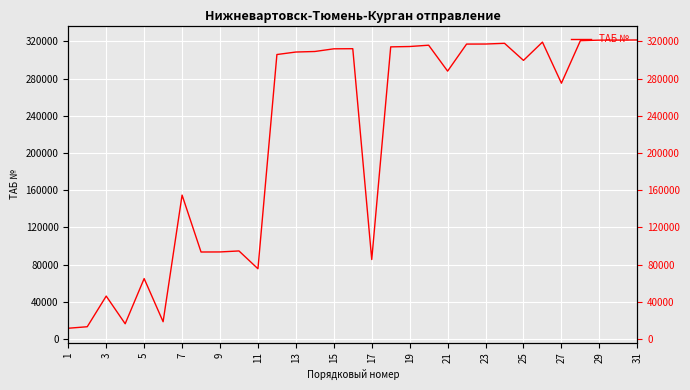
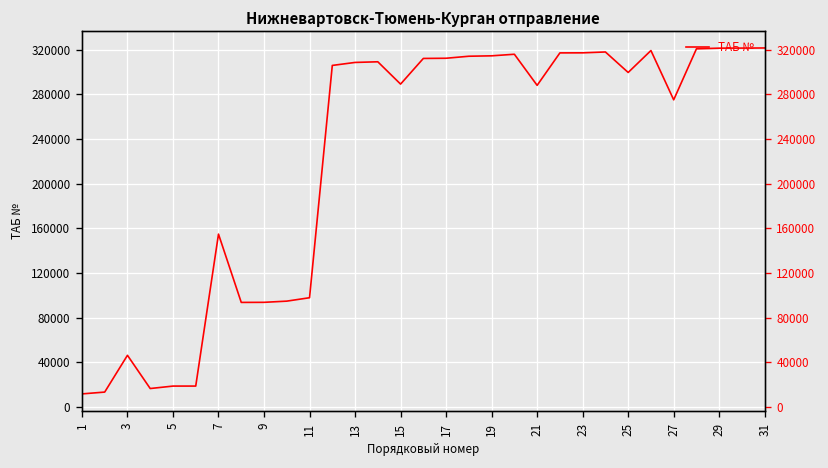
  {
    "1": 10000,
    "3": 50000,
-   "5": 70000,
+   "5": 20000,
    "7": 150000,
    "9": 90000,
-   "11": 80000,
+   "11": 100000,
    "13": 310000,
-   "15": 310000,
-   "17": 90000,
+   "15": 290000,
+   "17": 310000,
    "19": 310000,
    "21": 290000,
    "23": 320000,
    "25": 300000,
    "27": 280000,
    "29": 320000,
    "31": 320000
  }
